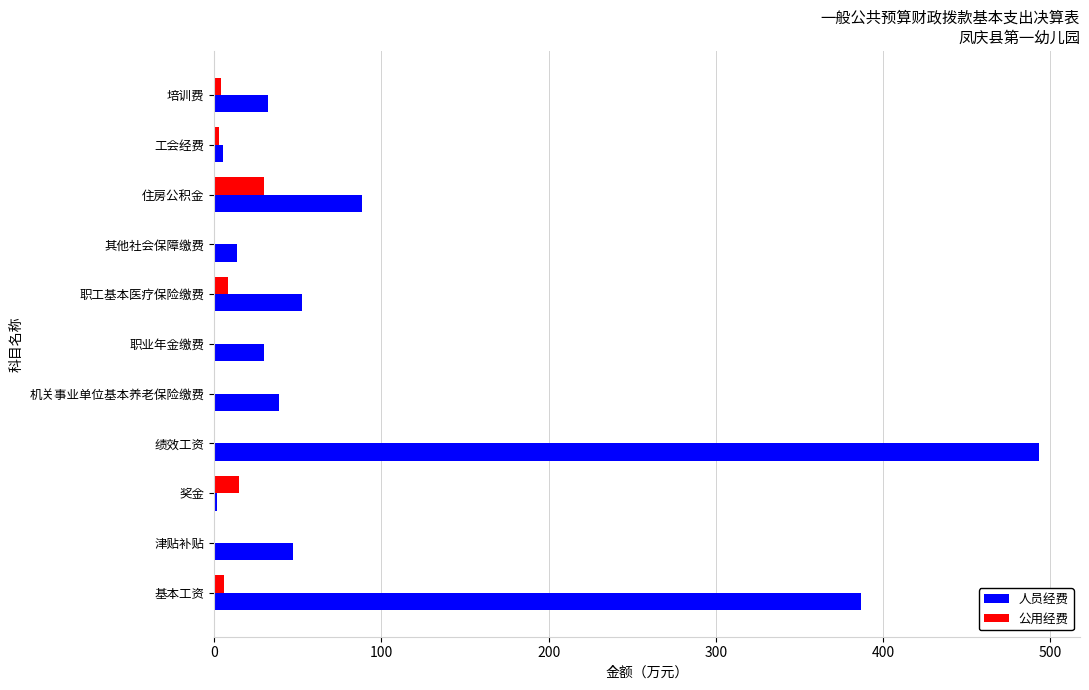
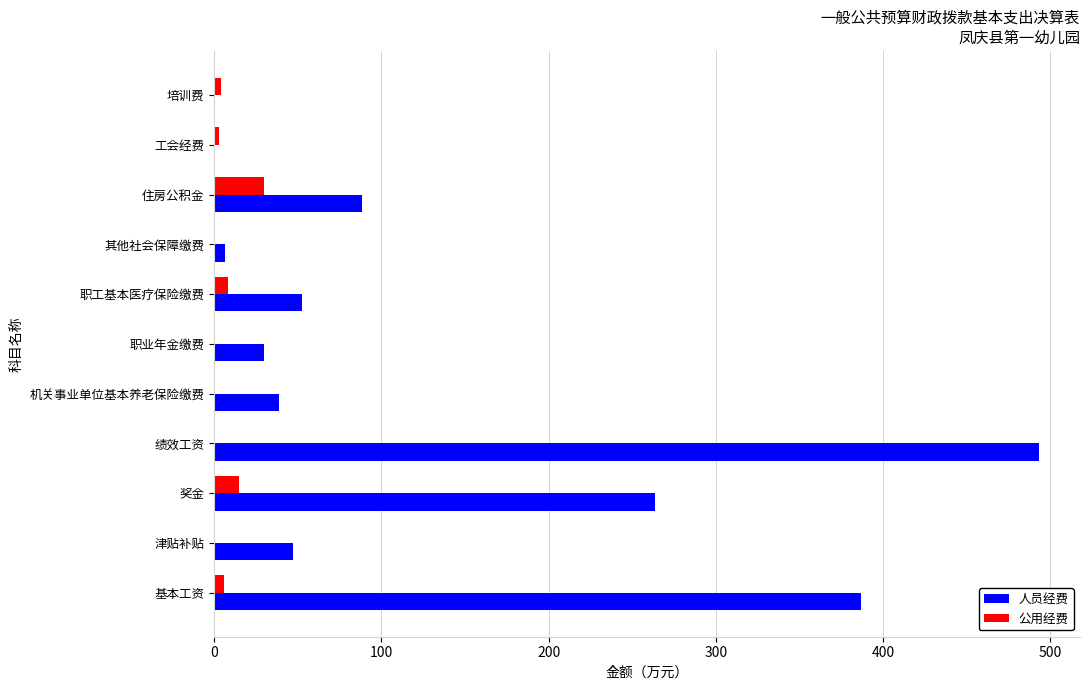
  {
    "人员经费": {
-     "培训费": 32,
-     "工会经费": 5,
+     "培训费": 0,
+     "工会经费": 0,
      "住房公积金": 88,
-     "其他社会保障缴费": 14,
+     "其他社会保障缴费": 6,
      "职工基本医疗保险缴费": 52,
      "职业年金缴费": 29,
      "机关事业单位基本养老保险缴费": 39,
      "绩效工资": 493,
-     "奖金": 2,
+     "奖金": 264,
      "津贴补贴": 47,
      "基本工资": 387
    },
    "公用经费": {
      "培训费": 4,
      "工会经费": 3,
      "住房公积金": 30,
      "其他社会保障缴费": 0,
      "职工基本医疗保险缴费": 8,
      "职业年金缴费": 0,
      "机关事业单位基本养老保险缴费": 0,
      "绩效工资": 0,
      "奖金": 15,
      "津贴补贴": 0,
      "基本工资": 6
    }
  }
